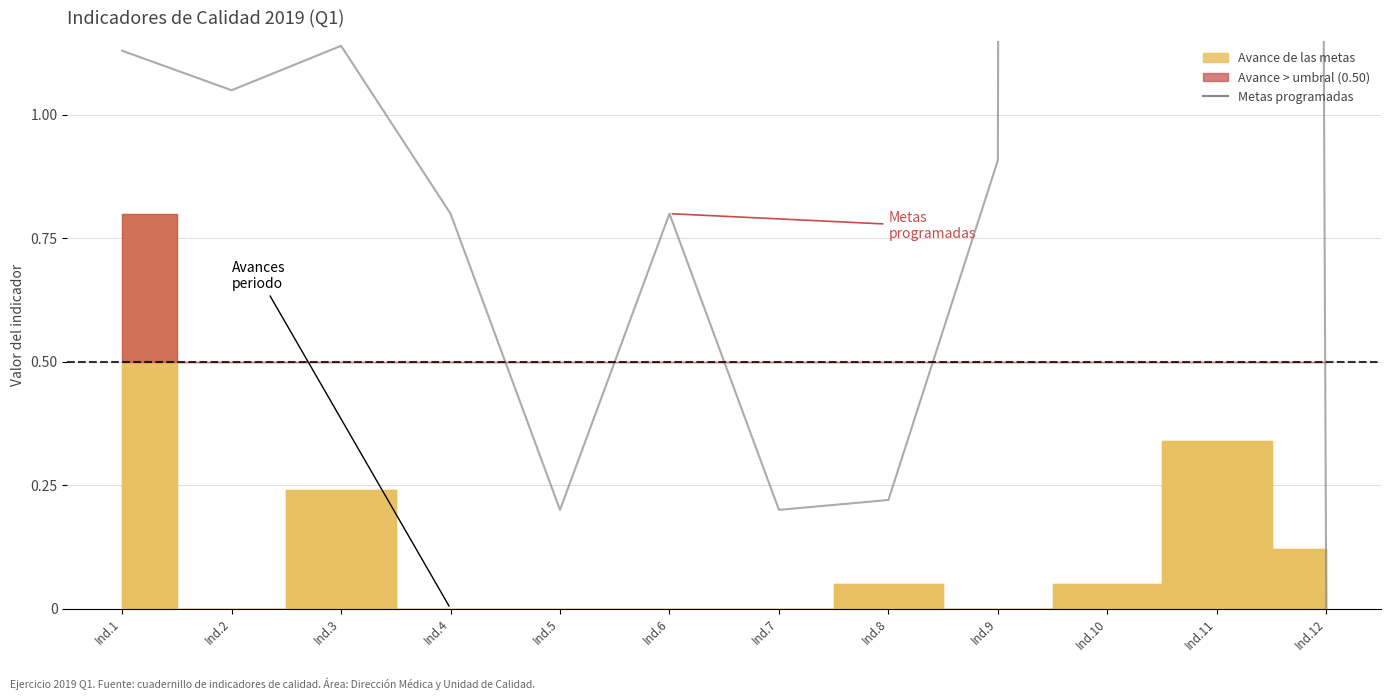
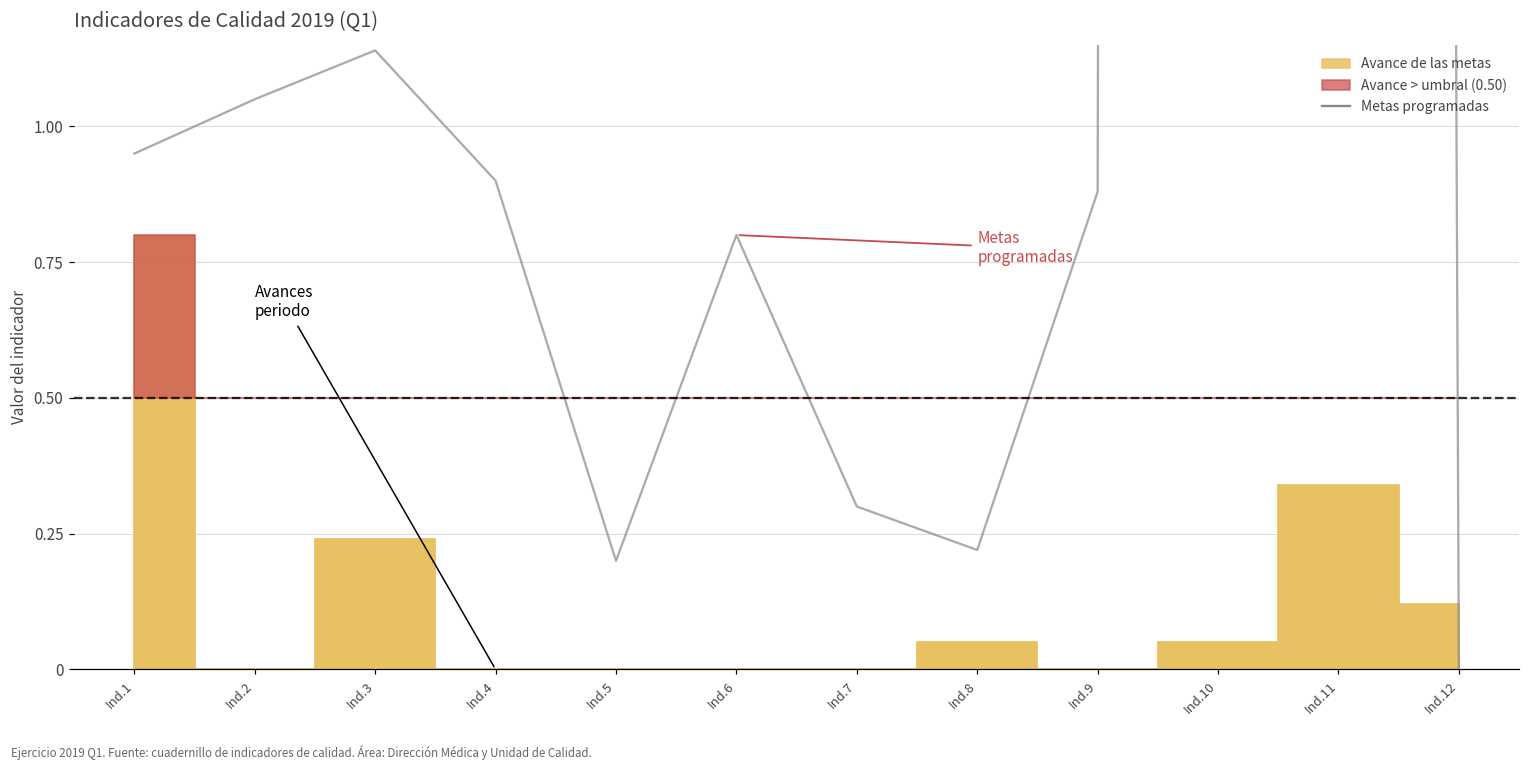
  {
    "Metas programadas": {
-     "Ind.1": 1.13,
+     "Ind.1": 0.95,
      "Ind.2": 1.05,
      "Ind.3": 1.14,
-     "Ind.4": 0.8,
+     "Ind.4": 0.9,
      "Ind.5": 0.20,
      "Ind.6": 0.80,
-     "Ind.7": 0.2,
+     "Ind.7": 0.3,
      "Ind.8": 0.22,
-     "Ind.9": 0.91,
+     "Ind.9": 0.88,
      "Ind.12": 0.00
    }
  }
